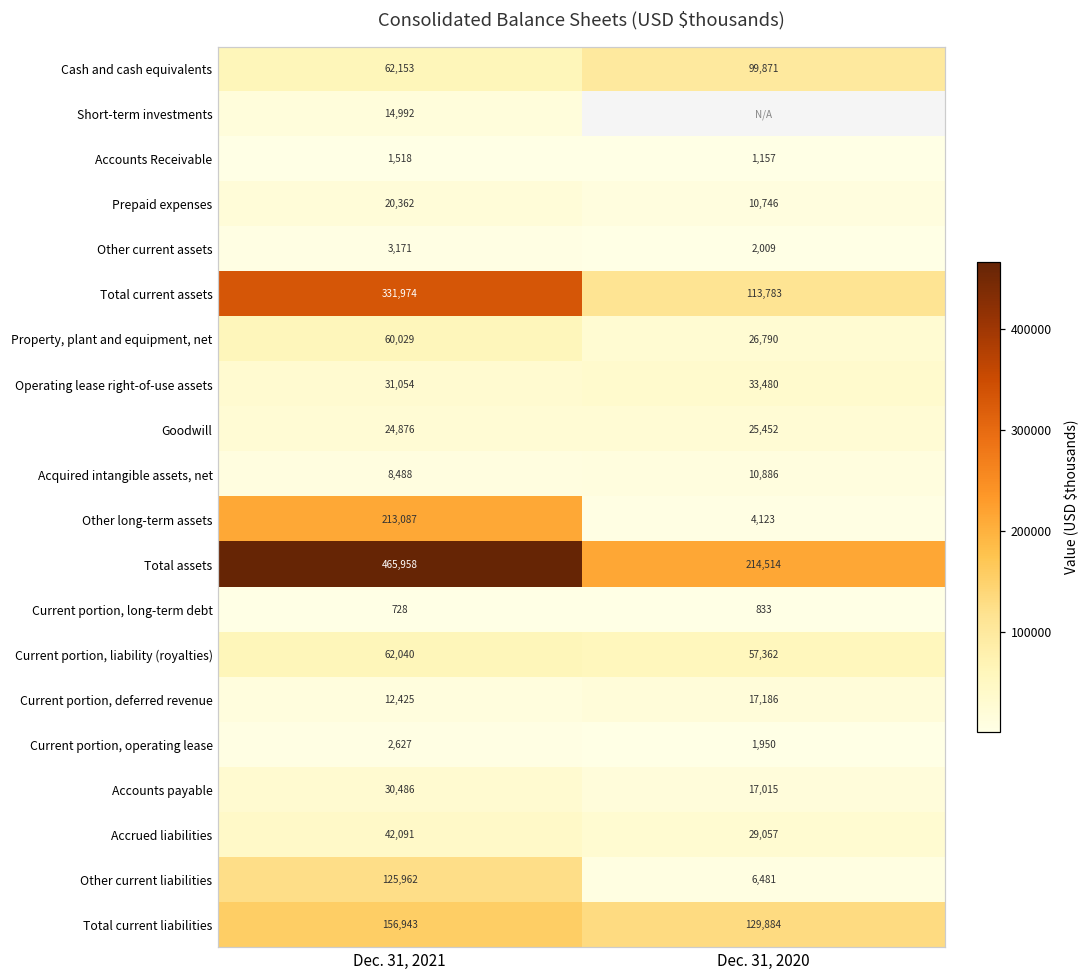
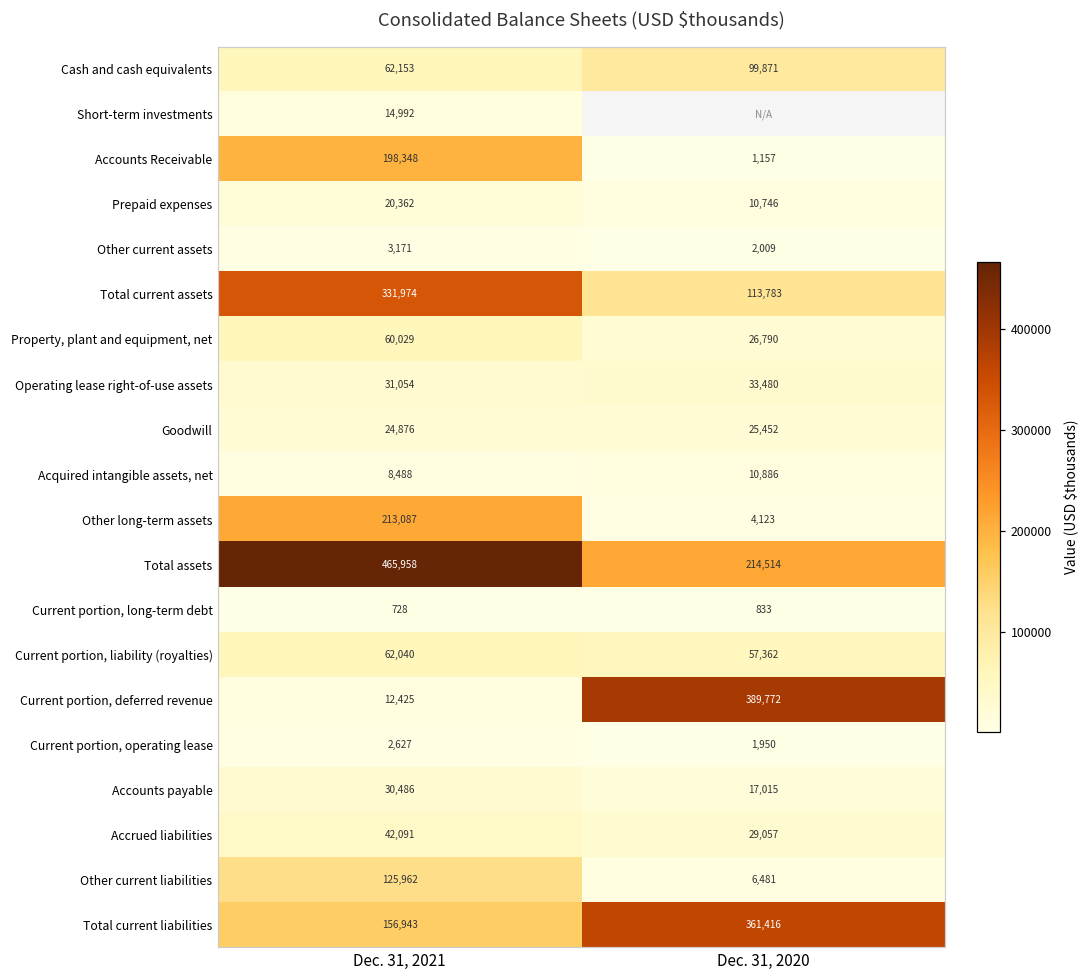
  {
    "Cash and cash equivalents": {
      "Dec. 31, 2021": "62,153",
      "Dec. 31, 2020": "99,871"
    },
    "Short-term investments": {
      "Dec. 31, 2021": "14,992"
    },
    "Accounts Receivable": {
-     "Dec. 31, 2021": "1,518",
+     "Dec. 31, 2021": "198,348",
      "Dec. 31, 2020": "1,157"
    },
    "Prepaid expenses": {
      "Dec. 31, 2021": "20,362",
      "Dec. 31, 2020": "10,746"
    },
    "Other current assets": {
      "Dec. 31, 2021": "3,171",
      "Dec. 31, 2020": "2,009"
    },
    "Total current assets": {
      "Dec. 31, 2021": "331,974",
      "Dec. 31, 2020": "113,783"
    },
    "Property, plant and equipment, net": {
      "Dec. 31, 2021": "60,029",
      "Dec. 31, 2020": "26,790"
    },
    "Operating lease right-of-use assets": {
      "Dec. 31, 2021": "31,054",
      "Dec. 31, 2020": "33,480"
    },
    "Goodwill": {
      "Dec. 31, 2021": "24,876",
      "Dec. 31, 2020": "25,452"
    },
    "Acquired intangible assets, net": {
      "Dec. 31, 2021": "8,488",
      "Dec. 31, 2020": "10,886"
    },
    "Other long-term assets": {
      "Dec. 31, 2021": "213,087",
      "Dec. 31, 2020": "4,123"
    },
    "Total assets": {
      "Dec. 31, 2021": "465,958",
      "Dec. 31, 2020": "214,514"
    },
    "Current portion, long-term debt": {
      "Dec. 31, 2021": "728",
      "Dec. 31, 2020": "833"
    },
    "Current portion, liability (royalties)": {
      "Dec. 31, 2021": "62,040",
      "Dec. 31, 2020": "57,362"
    },
    "Current portion, deferred revenue": {
      "Dec. 31, 2021": "12,425",
-     "Dec. 31, 2020": "17,186"
+     "Dec. 31, 2020": "389,772"
    },
    "Current portion, operating lease": {
      "Dec. 31, 2021": "2,627",
      "Dec. 31, 2020": "1,950"
    },
    "Accounts payable": {
      "Dec. 31, 2021": "30,486",
      "Dec. 31, 2020": "17,015"
    },
    "Accrued liabilities": {
      "Dec. 31, 2021": "42,091",
      "Dec. 31, 2020": "29,057"
    },
    "Other current liabilities": {
      "Dec. 31, 2021": "125,962",
      "Dec. 31, 2020": "6,481"
    },
    "Total current liabilities": {
      "Dec. 31, 2021": "156,943",
-     "Dec. 31, 2020": "129,884"
+     "Dec. 31, 2020": "361,416"
    }
  }
